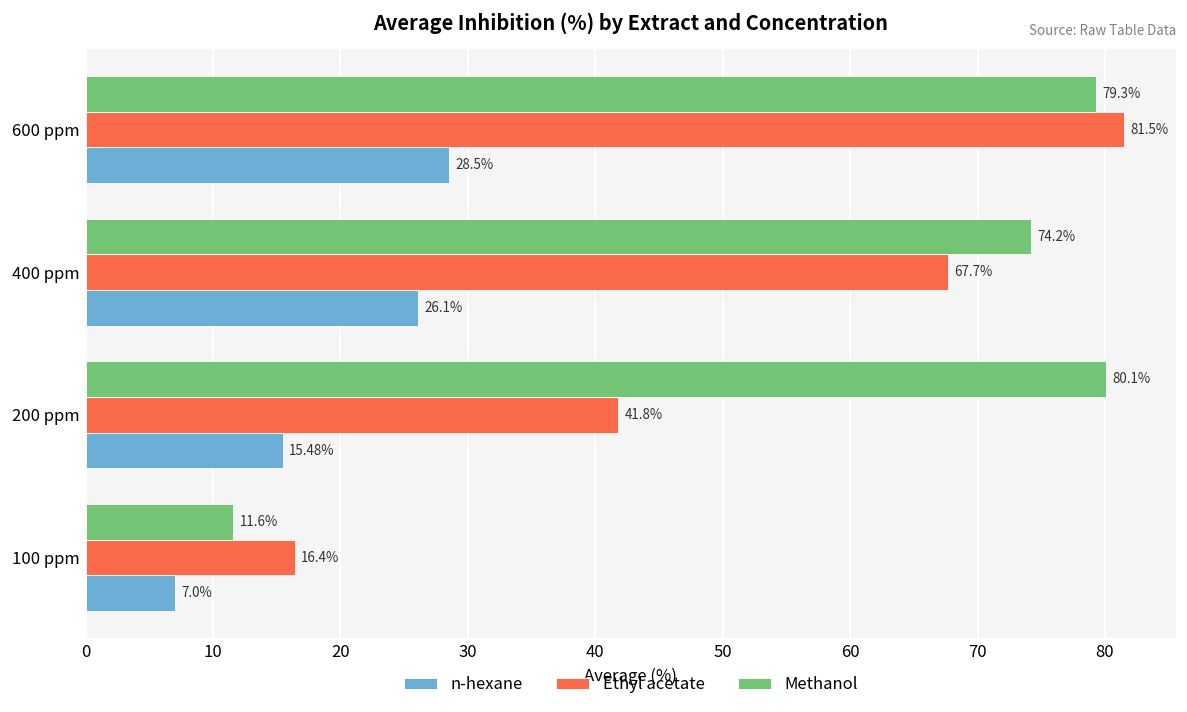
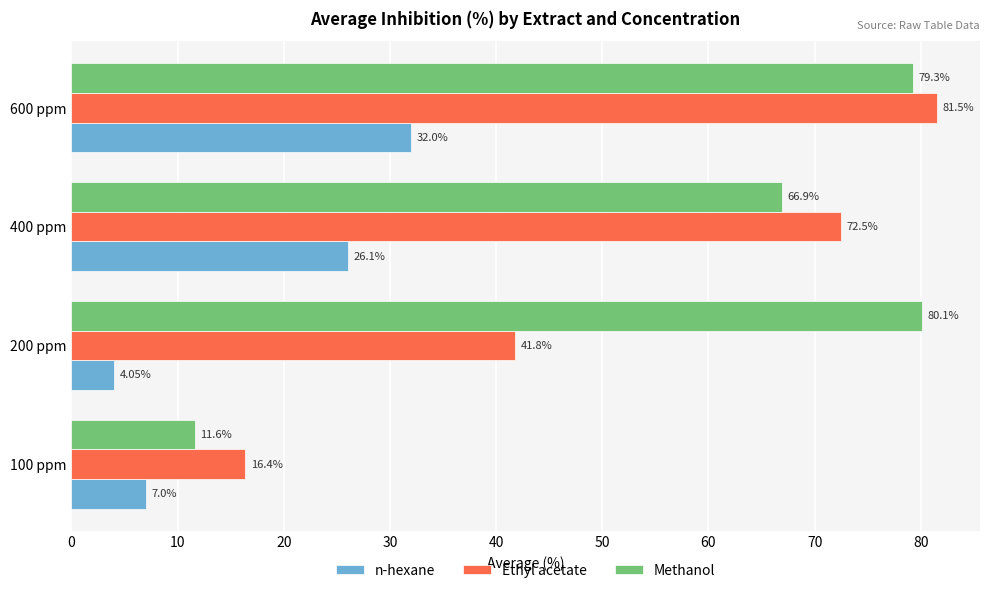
  {
    "n-hexane": {
-     "600 ppm": "28.5%",
+     "600 ppm": "32.0%",
      "400 ppm": "26.1%",
-     "200 ppm": "15.48%",
+     "200 ppm": "4.05%",
      "100 ppm": "7.0%"
    },
    "Ethyl acetate": {
      "600 ppm": "81.5%",
-     "400 ppm": "67.7%",
+     "400 ppm": "72.5%",
      "200 ppm": "41.8%",
      "100 ppm": "16.4%"
    },
    "Methanol": {
      "600 ppm": "79.3%",
-     "400 ppm": "74.2%",
+     "400 ppm": "66.9%",
      "200 ppm": "80.1%",
      "100 ppm": "11.6%"
    }
  }
